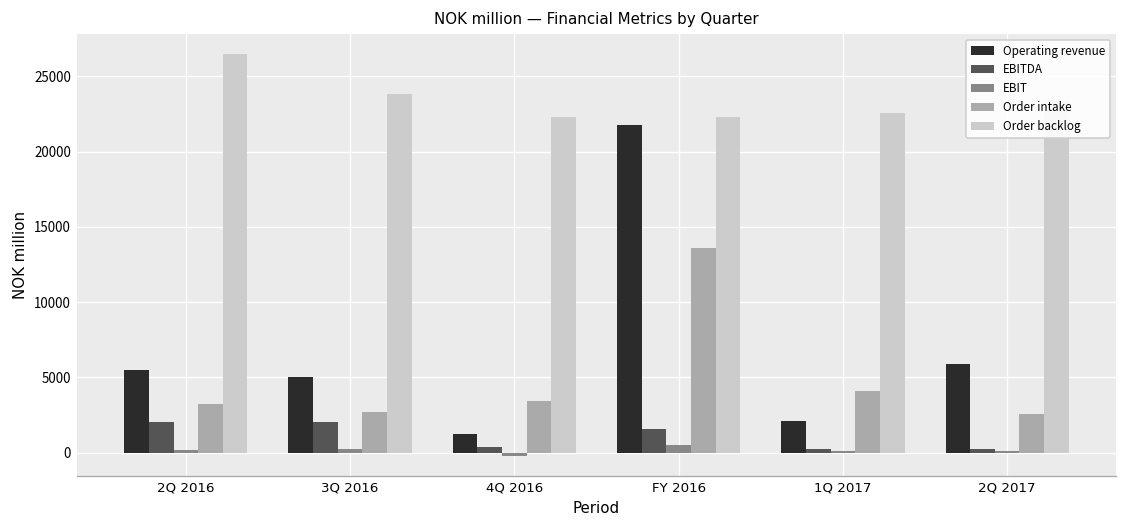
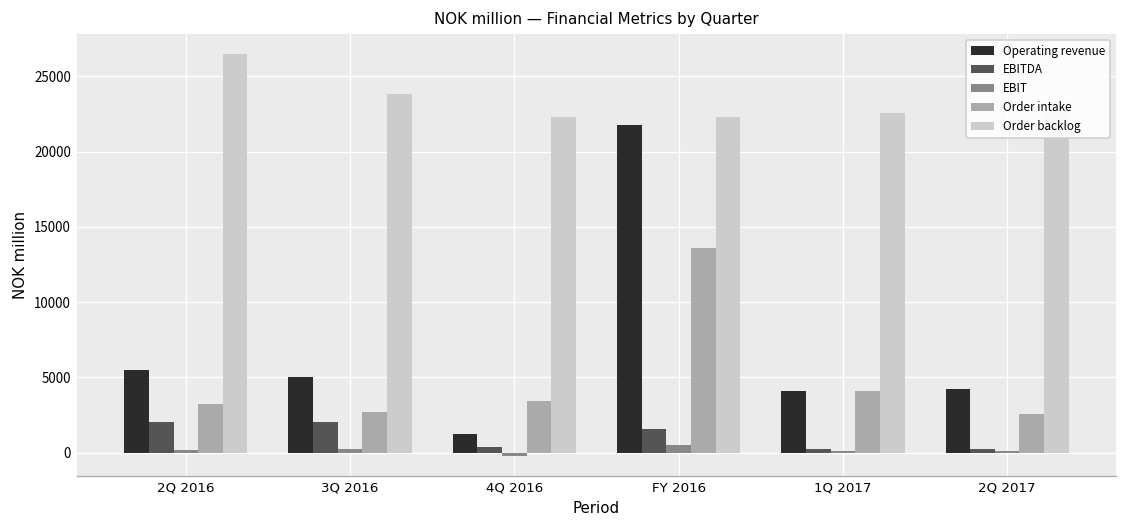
  {
    "Operating revenue": {
      "2Q 2016": 5500,
      "3Q 2016": 5000,
      "4Q 2016": 1200,
      "FY 2016": 21800,
-     "1Q 2017": 2100,
-     "2Q 2017": 5900
+     "1Q 2017": 4100,
+     "2Q 2017": 4200
    },
    "EBITDA": {
      "2Q 2016": 2100,
      "3Q 2016": 2000,
      "4Q 2016": 400,
      "FY 2016": 1500,
      "1Q 2017": 300,
      "2Q 2017": 200
    }
  }
